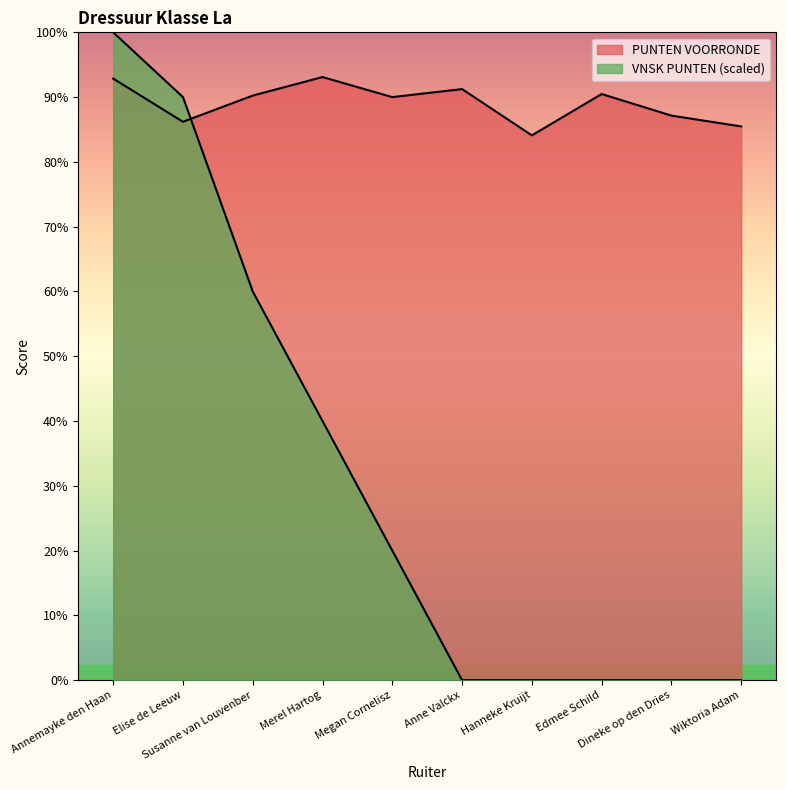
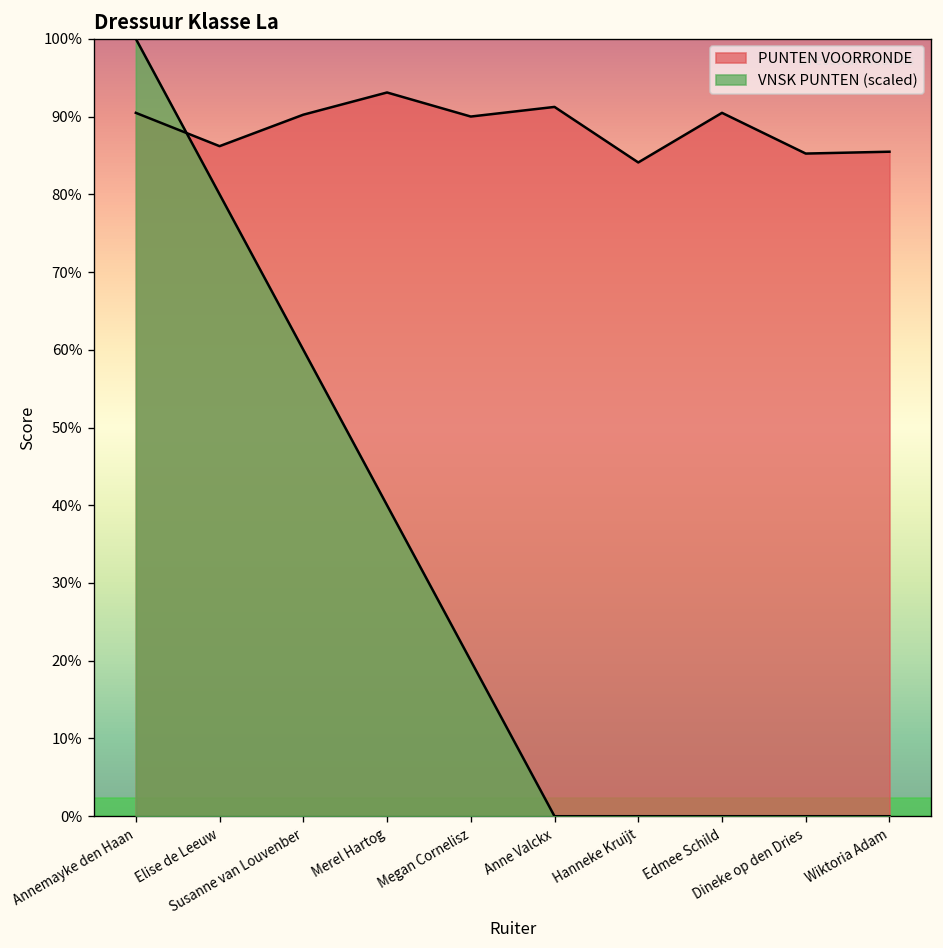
  {
    "PUNTEN VOORRONDE": {
-     "Annemayke den Haan": "93%",
+     "Annemayke den Haan": "90%",
      "Elise de Leeuw": "86%",
      "Susanne van Louvenber": "90%",
      "Merel Hartog": "93%",
      "Megan Cornelisz": "90%",
      "Anne Valckx": "91%",
      "Hanneke Kruijt": "84%",
      "Edmee Schild": "90%",
-     "Dineke op den Dries": "87%",
+     "Dineke op den Dries": "85%",
      "Wiktoria Adam": "85%"
    },
    "VNSK PUNTEN (scaled)": {
      "Annemayke den Haan": "100%",
-     "Elise de Leeuw": "90%",
+     "Elise de Leeuw": "80%",
      "Susanne van Louvenber": "60%",
      "Merel Hartog": "40%",
      "Megan Cornelisz": "20%"
    }
  }
